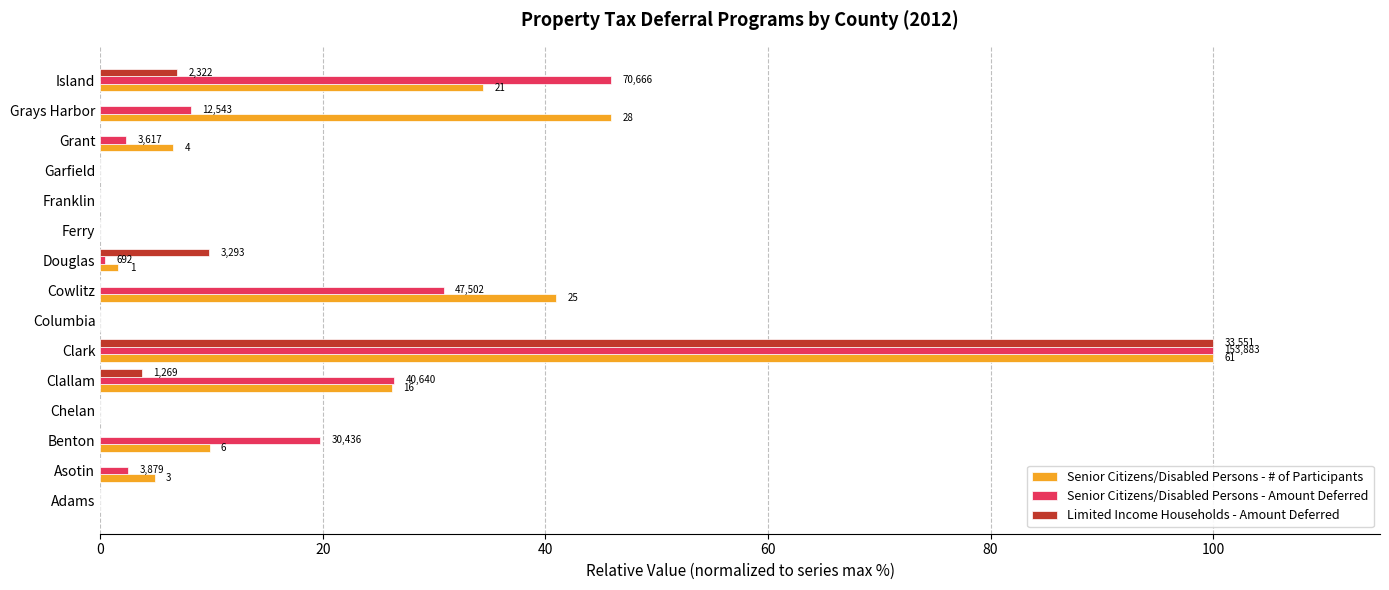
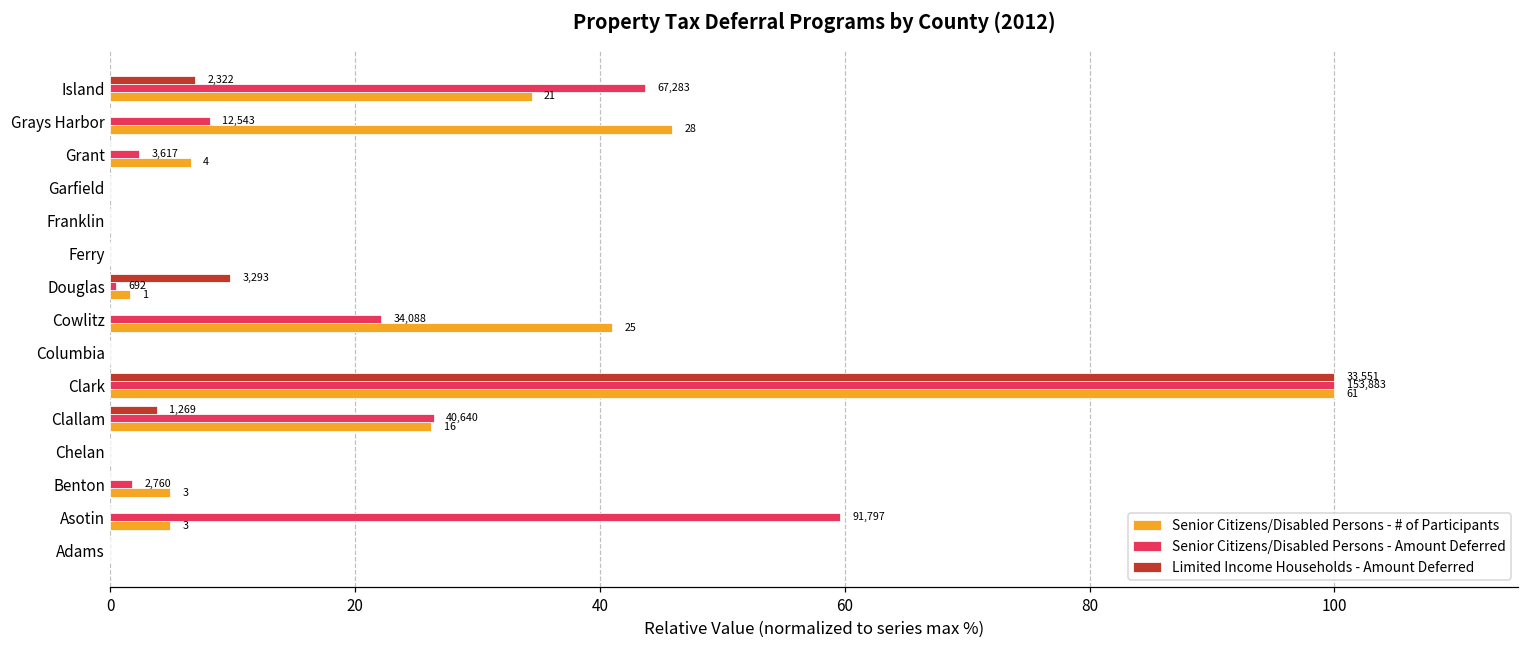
  {
    "Senior Citizens/Disabled Persons - # of Participants": {
-     "Benton": "6"
+     "Benton": "3"
    },
    "Senior Citizens/Disabled Persons - Amount Deferred": {
-     "Island": "70,666",
-     "Cowlitz": "47,502",
-     "Benton": "30,436",
-     "Asotin": "3,879"
+     "Island": "67,283",
+     "Cowlitz": "34,088",
+     "Benton": "2,760",
+     "Asotin": "91,797"
    },
    "Limited Income Households - Amount Deferred": {
      "Grays Harbor": "0.0",
      "Grant": "0.0",
      "Garfield": "0.0",
      "Franklin": "0.0",
      "Ferry": "0.0",
      "Cowlitz": "0.0",
      "Columbia": "0.0",
      "Chelan": "0.0",
      "Benton": "0.0",
      "Asotin": "0.0",
      "Adams": "0.0"
    }
  }
